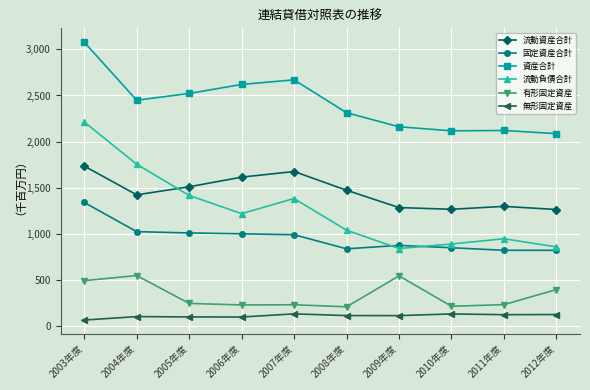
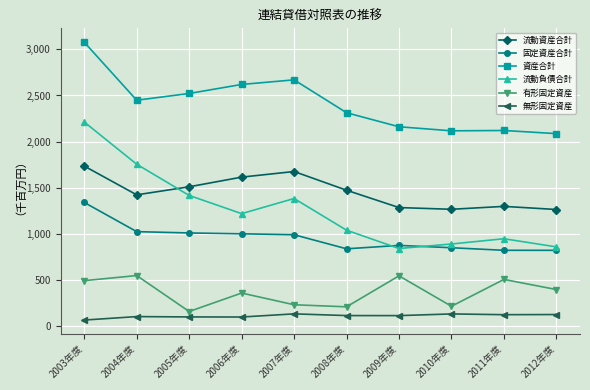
  {
    "有形固定資産": {
      "2003年度": 500,
      "2004年度": 500,
-     "2005年度": 250,
-     "2006年度": 200,
+     "2005年度": 160,
+     "2006年度": 400,
      "2007年度": 200,
      "2008年度": 200,
      "2009年度": 500,
      "2010年度": 200,
-     "2011年度": 200,
+     "2011年度": 500,
      "2012年度": 400
    }
  }
